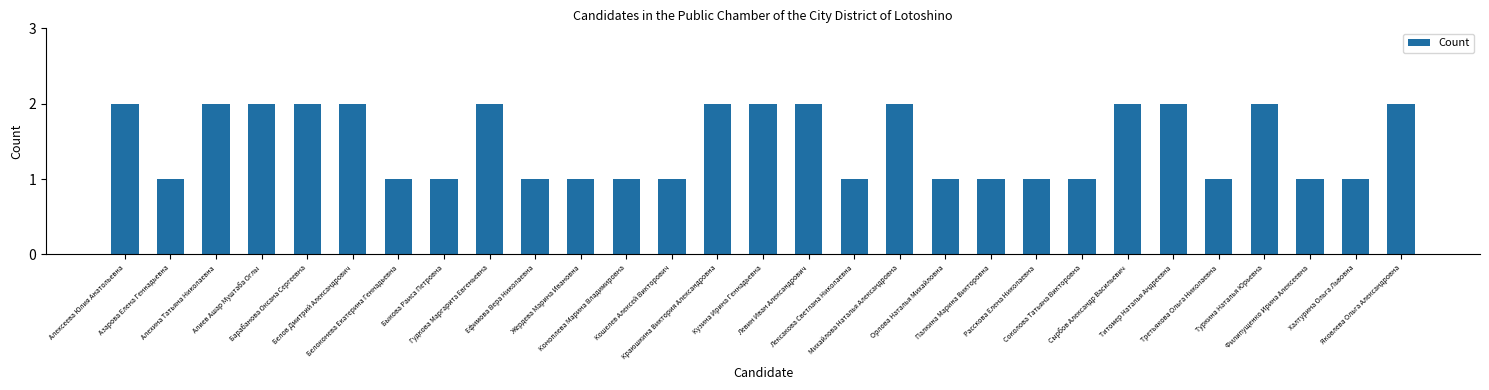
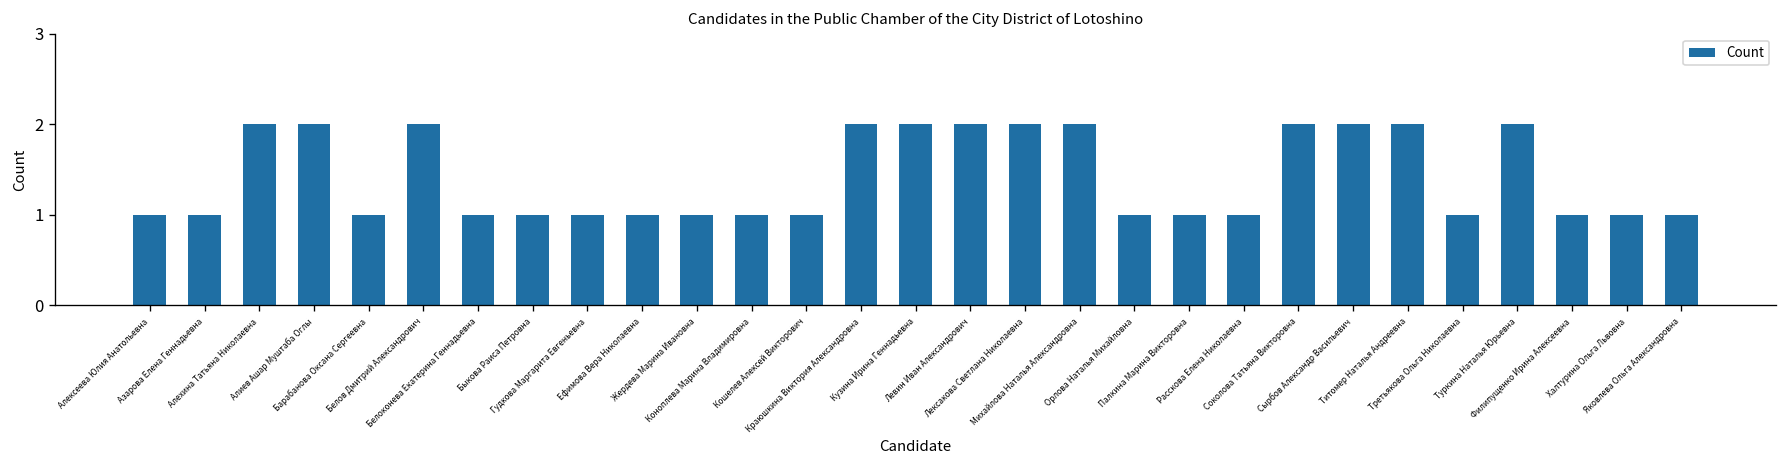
  {
-   "Алексеева Юлия Анатольевна": 2,
+   "Алексеева Юлия Анатольевна": 1,
    "Азарова Елена Геннадьевна": 1,
    "Алехина Татьяна Николаевна": 2,
    "Алиев Ашар Муштаба Оглы": 2,
-   "Барабанова Оксана Сергеевна": 2,
+   "Барабанова Оксана Сергеевна": 1,
    "Белов Дмитрий Александрович": 2,
    "Белоконева Екатерина Геннадьевна": 1,
    "Быкова Раиса Петровна": 1,
-   "Гудкова Маргарита Евгеньевна": 2,
+   "Гудкова Маргарита Евгеньевна": 1,
    "Ефимова Вера Николаевна": 1,
    "Жердева Марина Ивановна": 1,
    "Коноплева Марина Владимировна": 1,
    "Кошелев Алексей Викторович": 1,
    "Краюшкина Виктория Александровна": 2,
    "Кузина Ирина Геннадьевна": 2,
    "Левин Иван Александрович": 2,
-   "Лексакова Светлана Николаевна": 1,
+   "Лексакова Светлана Николаевна": 2,
    "Михайлова Наталья Александровна": 2,
    "Орлова Наталья Михайловна": 1,
    "Палкина Марина Викторовна": 1,
    "Расскова Елена Николаевна": 1,
-   "Соколова Татьяна Викторовна": 1,
+   "Соколова Татьяна Викторовна": 2,
    "Сырбов Александр Васильевич": 2,
    "Титомер Наталья Андреевна": 2,
    "Третьякова Ольга Николаевна": 1,
    "Туркина Наталья Юрьевна": 2,
    "Филипущенко Ирина Алексеевна": 1,
    "Халтурина Ольга Львовна": 1,
-   "Яковлева Ольга Александровна": 2
+   "Яковлева Ольга Александровна": 1
  }
